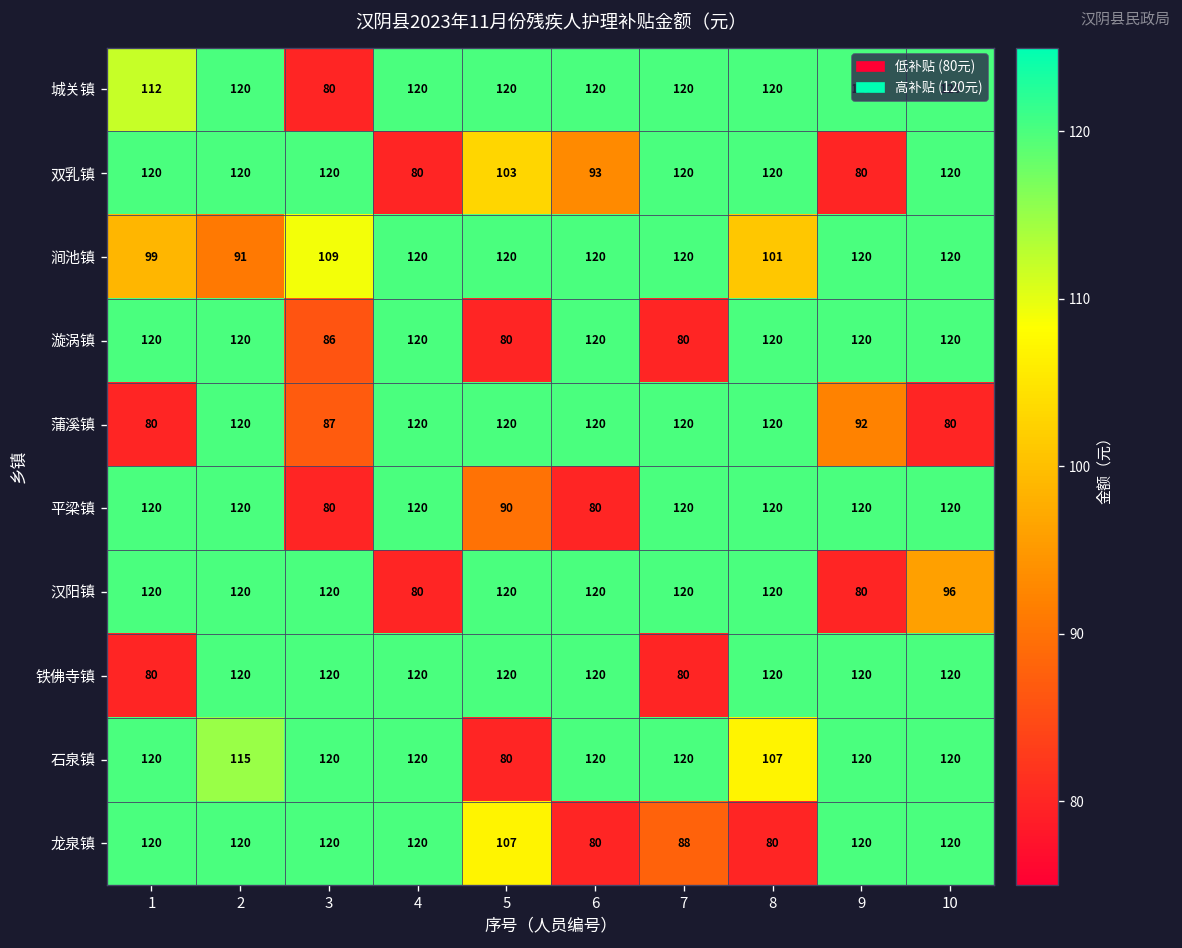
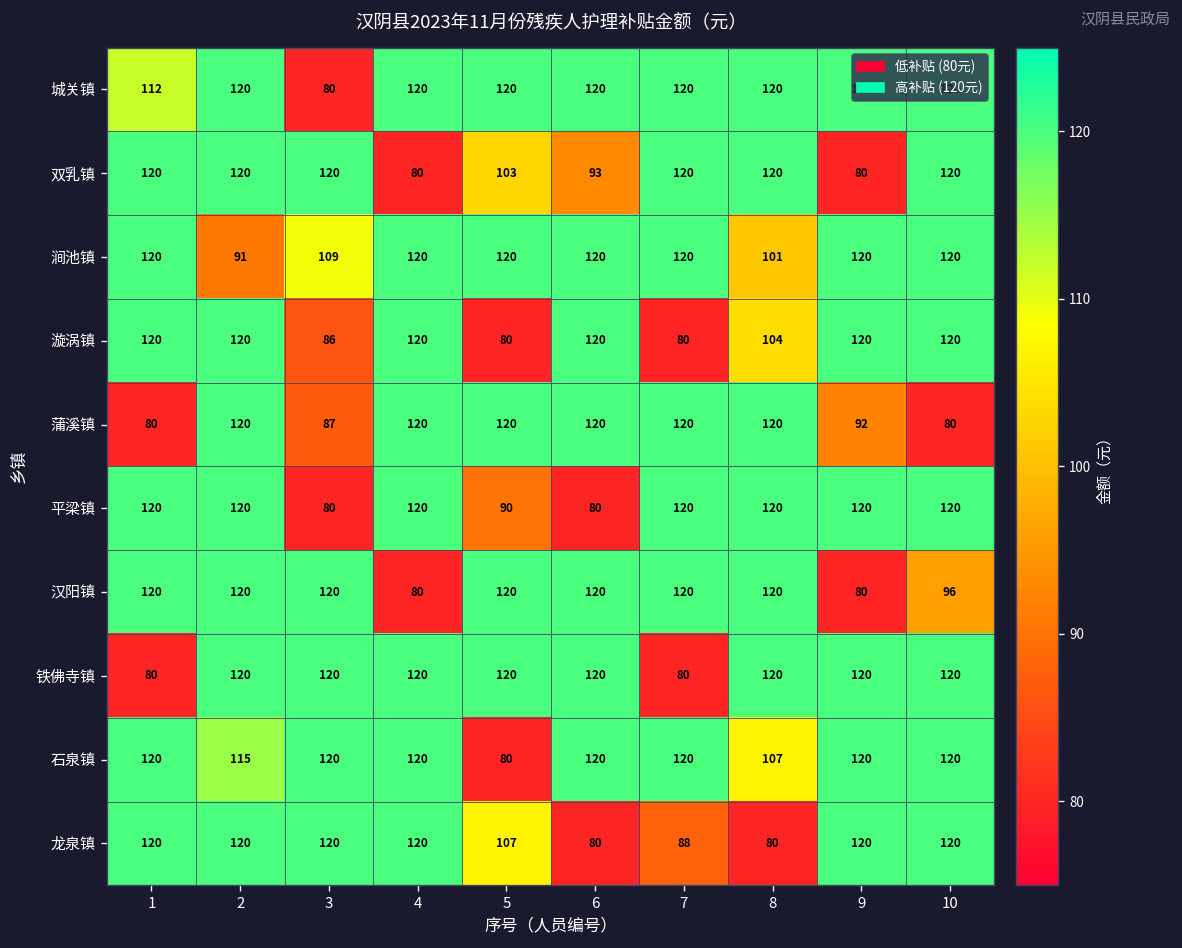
  {
    "城关镇": {
      "1": 112,
      "2": 120,
      "3": 80,
      "4": 120,
      "5": 120,
      "6": 120,
      "7": 120,
      "8": 120
    },
    "双乳镇": {
      "1": 120,
      "2": 120,
      "3": 120,
      "4": 80,
      "5": 103,
      "6": 93,
      "7": 120,
      "8": 120,
      "9": 80,
      "10": 120
    },
    "涧池镇": {
-     "1": 99,
+     "1": 120,
      "2": 91,
      "3": 109,
      "4": 120,
      "5": 120,
      "6": 120,
      "7": 120,
      "8": 101,
      "9": 120,
      "10": 120
    },
    "漩涡镇": {
      "1": 120,
      "2": 120,
      "3": 86,
      "4": 120,
      "5": 80,
      "6": 120,
      "7": 80,
-     "8": 120,
+     "8": 104,
      "9": 120,
      "10": 120
    },
    "蒲溪镇": {
      "1": 80,
      "2": 120,
      "3": 87,
      "4": 120,
      "5": 120,
      "6": 120,
      "7": 120,
      "8": 120,
      "9": 92,
      "10": 80
    },
    "平梁镇": {
      "1": 120,
      "2": 120,
      "3": 80,
      "4": 120,
      "5": 90,
      "6": 80,
      "7": 120,
      "8": 120,
      "9": 120,
      "10": 120
    },
    "汉阳镇": {
      "1": 120,
      "2": 120,
      "3": 120,
      "4": 80,
      "5": 120,
      "6": 120,
      "7": 120,
      "8": 120,
      "9": 80,
      "10": 96
    },
    "铁佛寺镇": {
      "1": 80,
      "2": 120,
      "3": 120,
      "4": 120,
      "5": 120,
      "6": 120,
      "7": 80,
      "8": 120,
      "9": 120,
      "10": 120
    },
    "石泉镇": {
      "1": 120,
      "2": 115,
      "3": 120,
      "4": 120,
      "5": 80,
      "6": 120,
      "7": 120,
      "8": 107,
      "9": 120,
      "10": 120
    },
    "龙泉镇": {
      "1": 120,
      "2": 120,
      "3": 120,
      "4": 120,
      "5": 107,
      "6": 80,
      "7": 88,
      "8": 80,
      "9": 120,
      "10": 120
    }
  }
